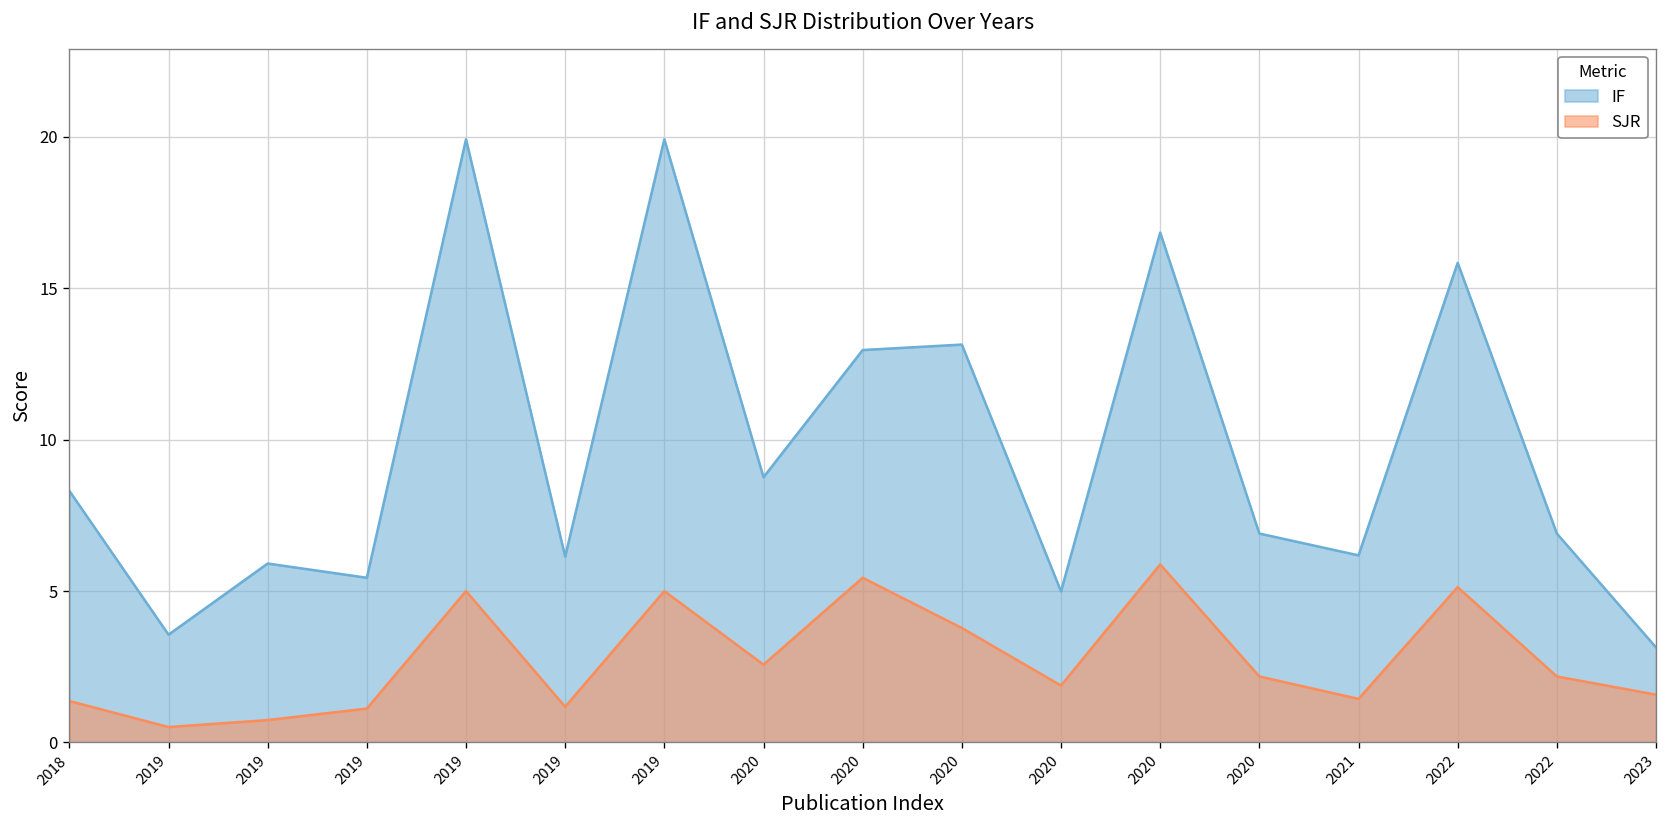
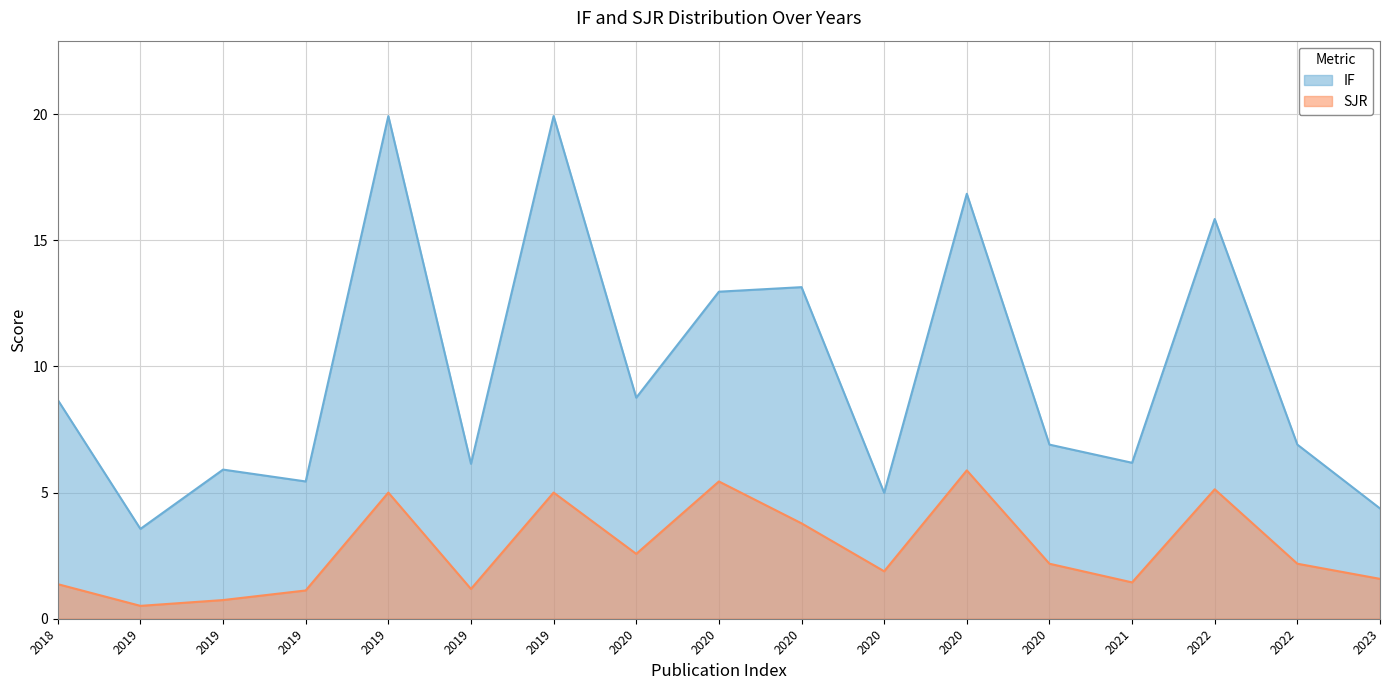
  {
    "IF": {
-     "2018": 8.3,
+     "2018": 8.7,
      "2021": 6.2,
-     "2023": 3.1
+     "2023": 4.4
    },
    "SJR": {
      "2018": 1.4,
      "2021": 1.4,
      "2023": 1.6
    }
  }
